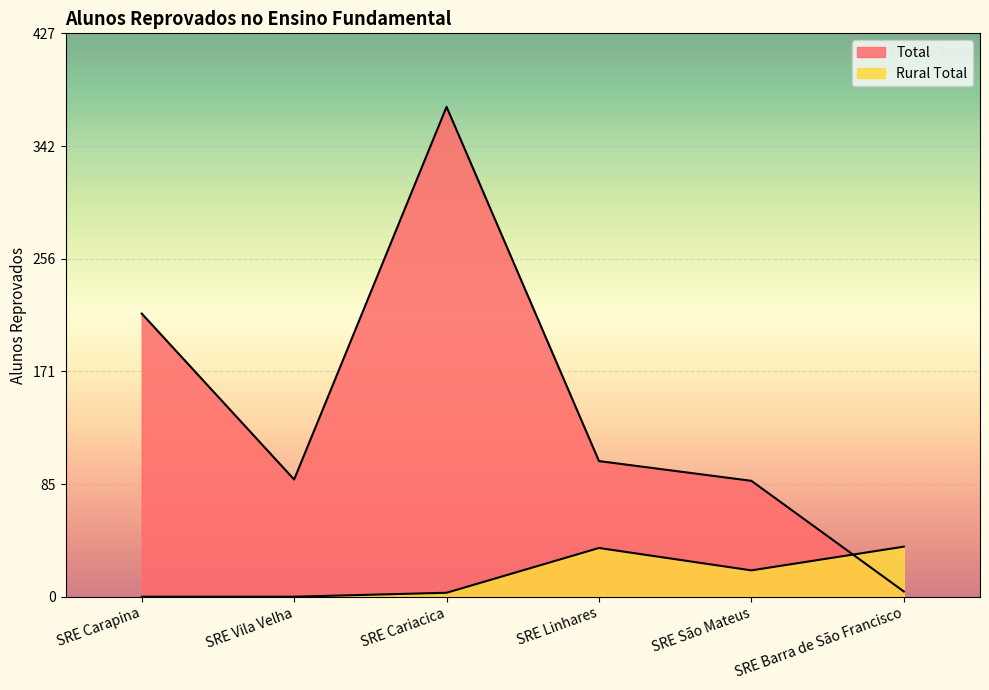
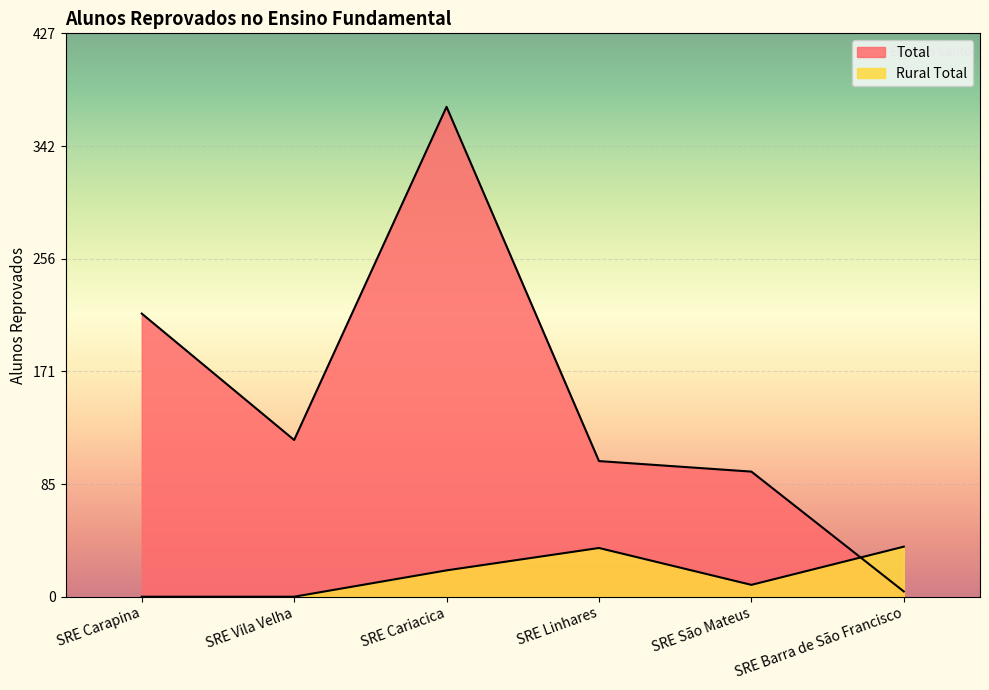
  {
    "Total": {
      "SRE Carapina": 215,
-     "SRE Vila Velha": 89,
+     "SRE Vila Velha": 119,
      "SRE Cariacica": 372,
      "SRE Linhares": 103,
-     "SRE São Mateus": 88,
+     "SRE São Mateus": 95,
      "SRE Barra de São Francisco": 4
    },
    "Rural Total": {
      "SRE Carapina": 0,
      "SRE Vila Velha": 0,
-     "SRE Cariacica": 3,
+     "SRE Cariacica": 20,
      "SRE Linhares": 37,
-     "SRE São Mateus": 20,
+     "SRE São Mateus": 9,
      "SRE Barra de São Francisco": 38
    }
  }
